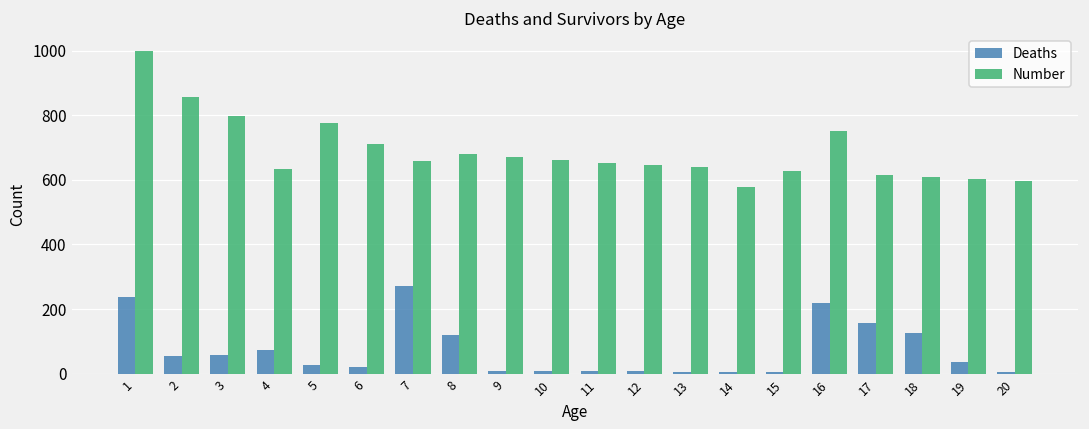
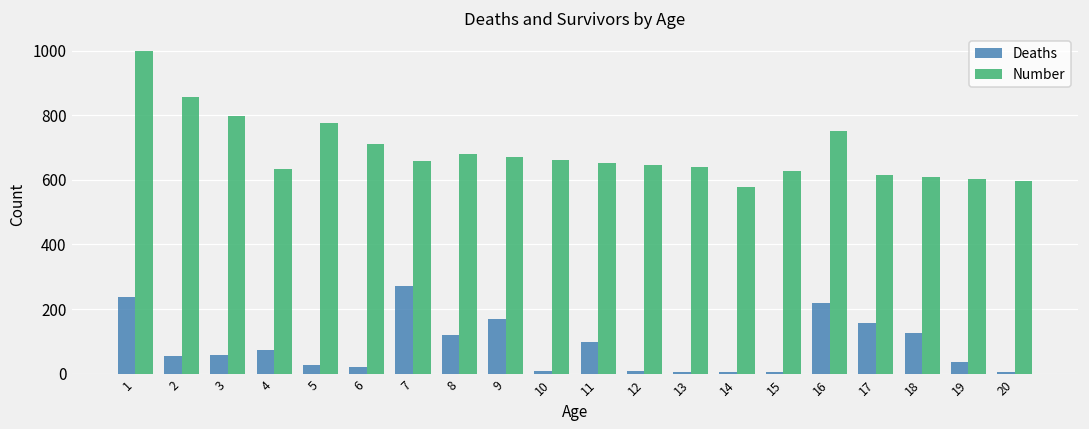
  {
    "Deaths": {
      "1": 240,
      "2": 50,
      "3": 60,
      "4": 70,
      "5": 30,
      "6": 20,
      "7": 270,
      "8": 120,
-     "9": 10,
+     "9": 170,
      "10": 10,
-     "11": 10,
+     "11": 100,
      "16": 220,
      "17": 160,
      "18": 130,
      "19": 40
    },
    "Number": {
      "1": 1000,
      "2": 860,
      "3": 800,
      "4": 630,
      "5": 780,
      "6": 710,
      "7": 660,
      "8": 680,
      "9": 670,
      "10": 660,
      "11": 650,
      "12": 650,
      "13": 640,
      "14": 580,
      "15": 630,
      "16": 750,
      "17": 620,
      "18": 610,
      "19": 600,
      "20": 600
    }
  }
